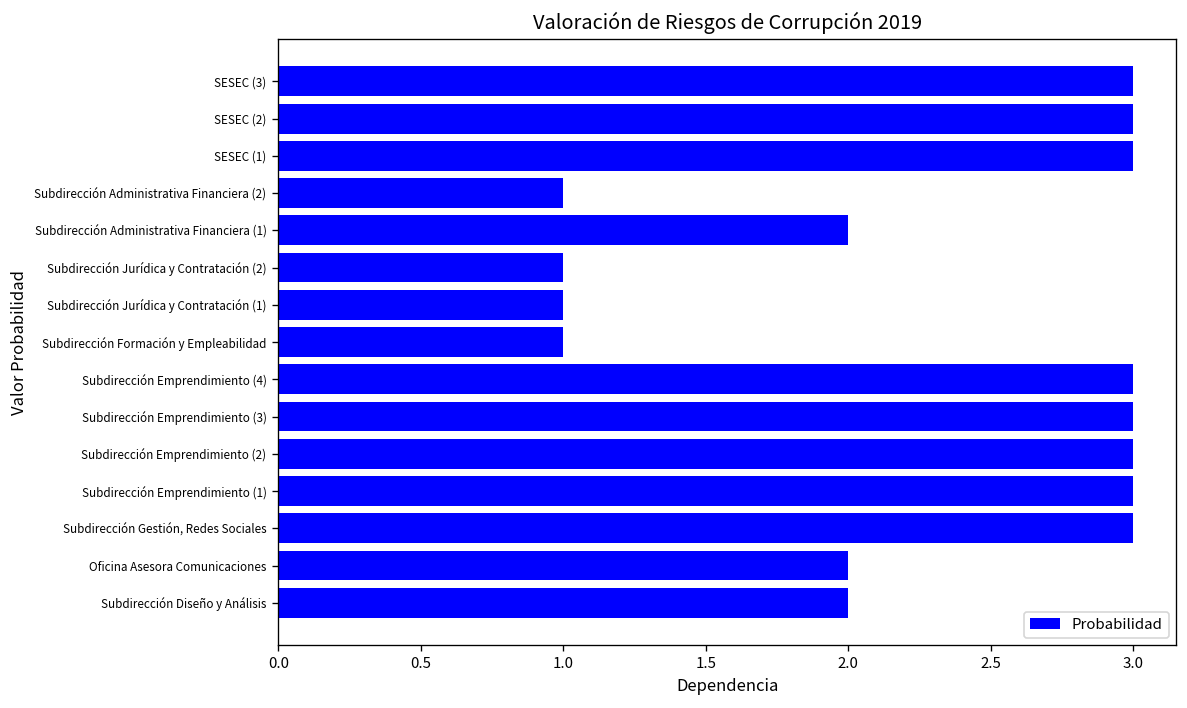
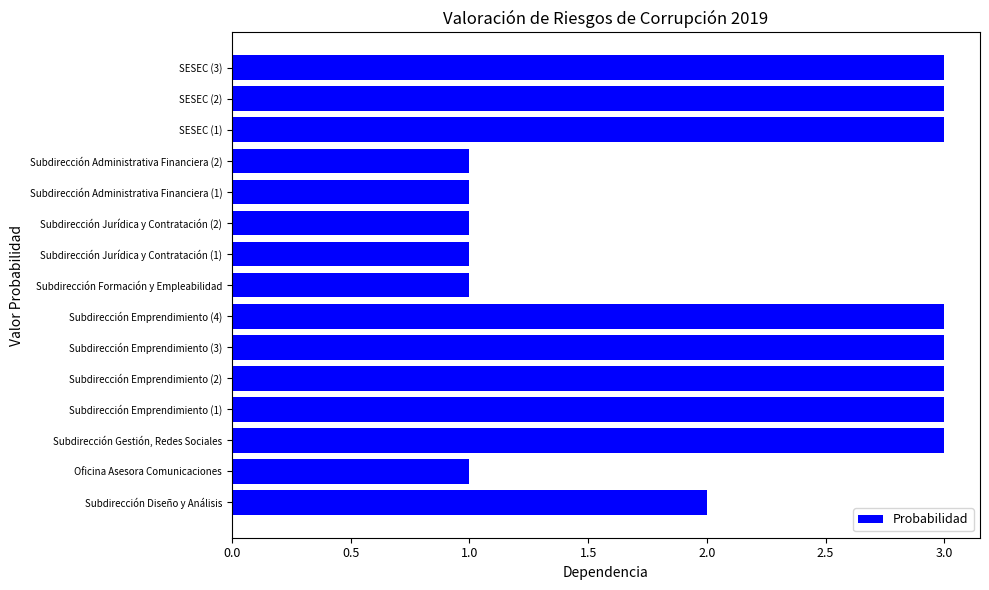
  {
    "SESEC (3)": 3,
    "SESEC (2)": 3,
    "SESEC (1)": 3,
    "Subdirección Administrativa Financiera (2)": 1,
-   "Subdirección Administrativa Financiera (1)": 2,
+   "Subdirección Administrativa Financiera (1)": 1,
    "Subdirección Jurídica y Contratación (2)": 1,
    "Subdirección Jurídica y Contratación (1)": 1,
    "Subdirección Formación y Empleabilidad": 1,
    "Subdirección Emprendimiento (4)": 3,
    "Subdirección Emprendimiento (3)": 3,
    "Subdirección Emprendimiento (2)": 3,
    "Subdirección Emprendimiento (1)": 3,
    "Subdirección Gestión, Redes Sociales": 3,
-   "Oficina Asesora Comunicaciones": 2,
+   "Oficina Asesora Comunicaciones": 1,
    "Subdirección Diseño y Análisis": 2
  }
